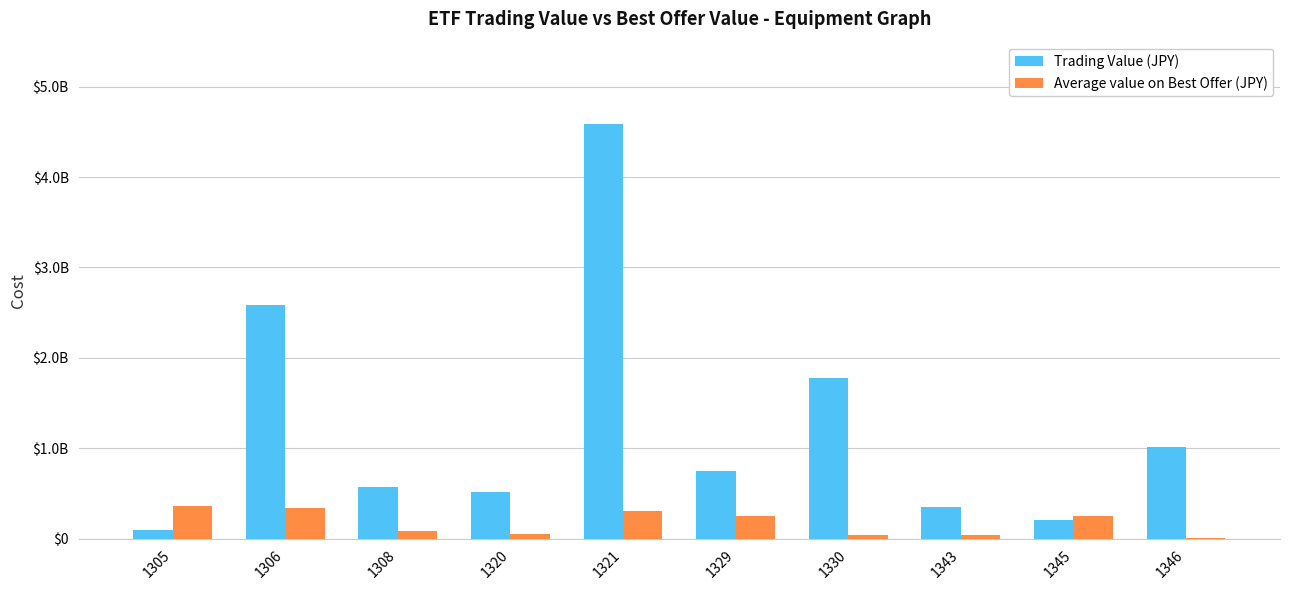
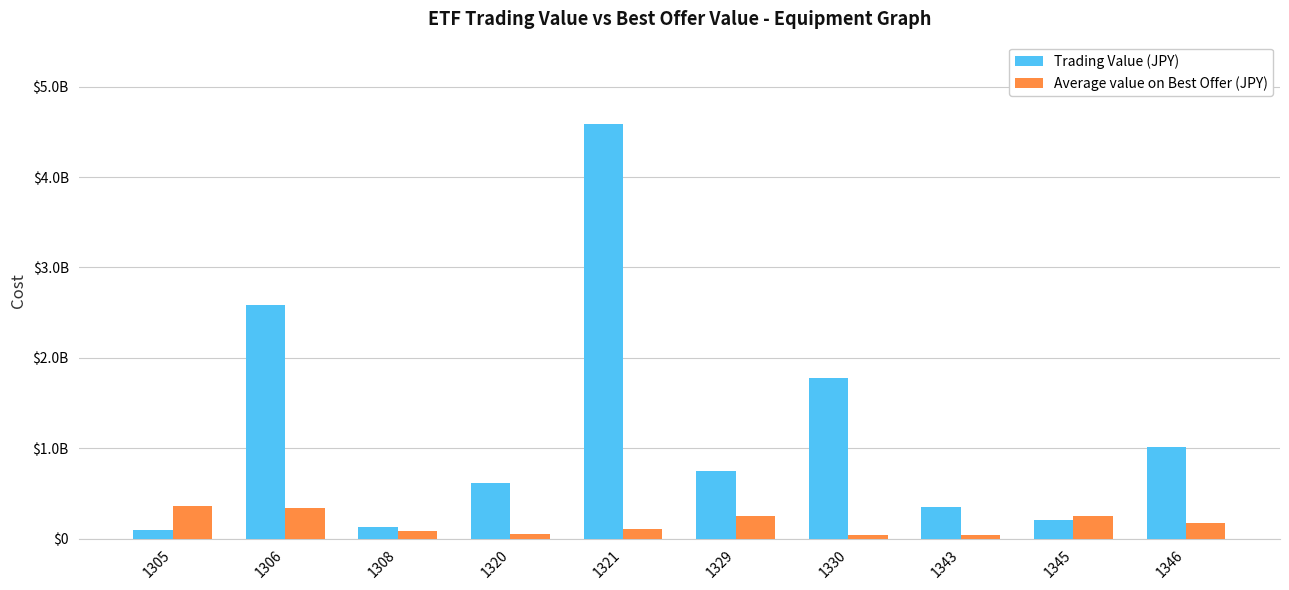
  {
    "Trading Value (JPY)": {
      "1305": "$100000000",
      "1306": "$2600000000",
-     "1308": "$600000000",
-     "1320": "$500000000",
+     "1308": "$100000000",
+     "1320": "$600000000",
      "1321": "$4600000000",
      "1329": "$700000000",
      "1330": "$1800000000",
      "1343": "$400000000",
      "1345": "$200000000",
      "1346": "$1000000000"
    },
    "Average value on Best Offer (JPY)": {
      "1305": "$400000000",
      "1306": "$300000000",
      "1308": "$100000000",
      "1320": "$100000000",
-     "1321": "$300000000",
+     "1321": "$100000000",
      "1329": "$200000000",
      "1330": "$0",
      "1343": "$0",
      "1345": "$300000000",
-     "1346": "$0"
+     "1346": "$200000000"
    }
  }
